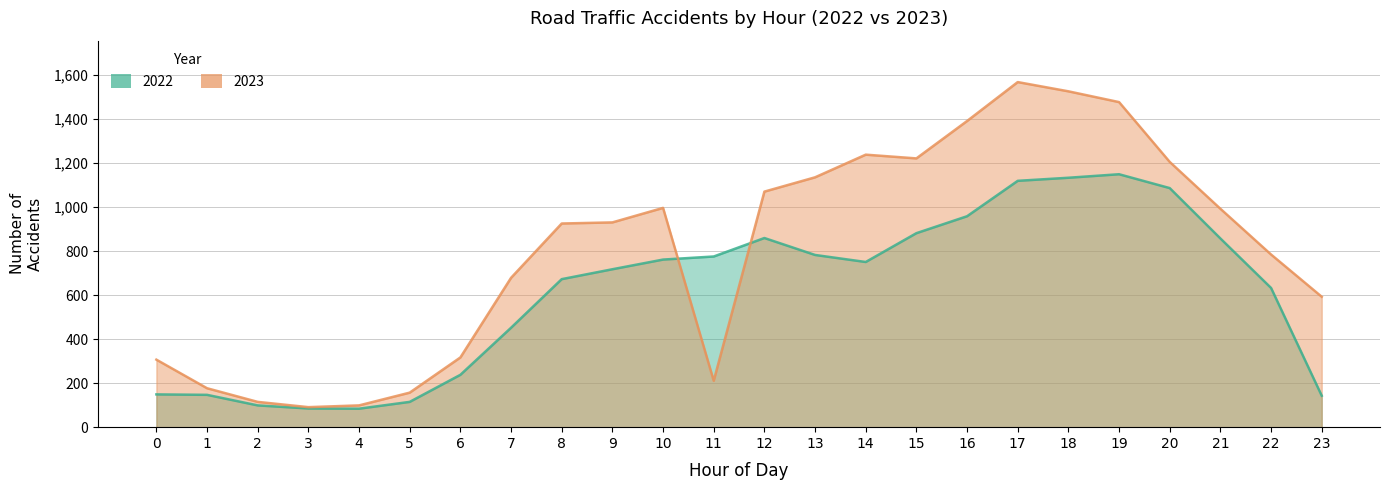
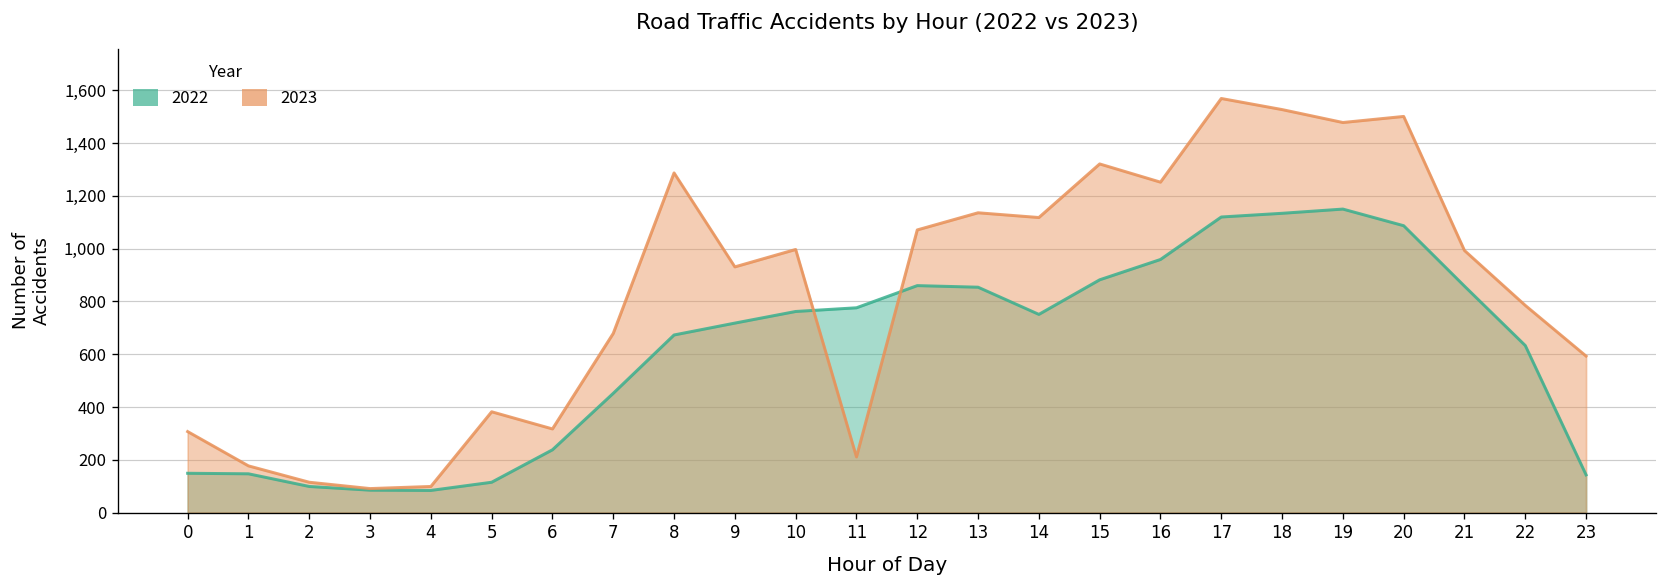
  {
    "2022": {
      "0": "150",
      "1": "150",
      "2": "100",
      "4": "80",
      "5": "120",
      "6": "240",
      "7": "450",
      "8": "670",
      "9": "720",
      "10": "760",
      "11": "780",
      "12": "860",
-     "13": "780",
+     "13": "850",
      "14": "750",
      "15": "880",
      "16": "960",
      "17": "1,120",
      "18": "1,130",
      "19": "1,150",
      "20": "1,090",
      "21": "860",
      "22": "630",
      "23": "140"
    },
    "2023": {
      "0": "310",
      "1": "180",
      "2": "120",
      "4": "100",
-     "5": "160",
+     "5": "380",
      "6": "320",
      "7": "680",
-     "8": "930",
+     "8": "1,290",
      "9": "930",
      "10": "1,000",
      "11": "210",
      "12": "1,070",
      "13": "1,140",
-     "14": "1,240",
-     "15": "1,220",
-     "16": "1,390",
+     "14": "1,120",
+     "15": "1,320",
+     "16": "1,250",
      "17": "1,570",
      "18": "1,530",
      "19": "1,480",
-     "20": "1,210",
+     "20": "1,500",
      "21": "990",
      "22": "790",
      "23": "590"
    }
  }
